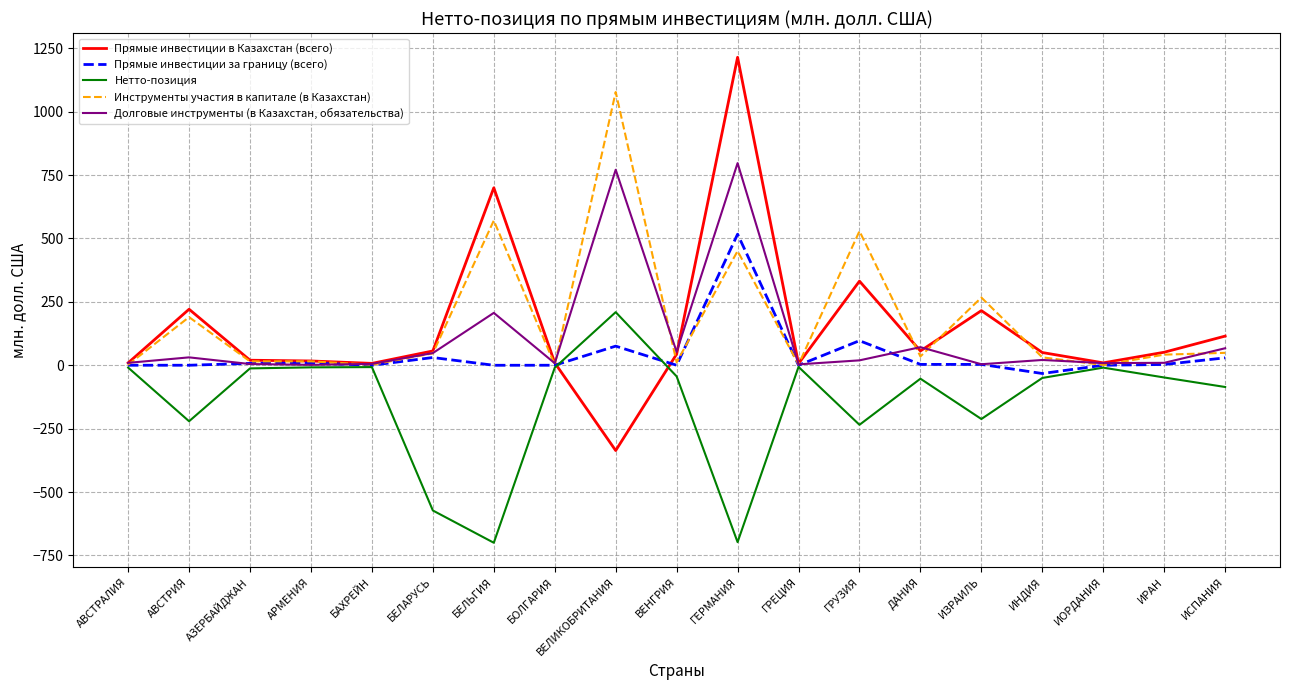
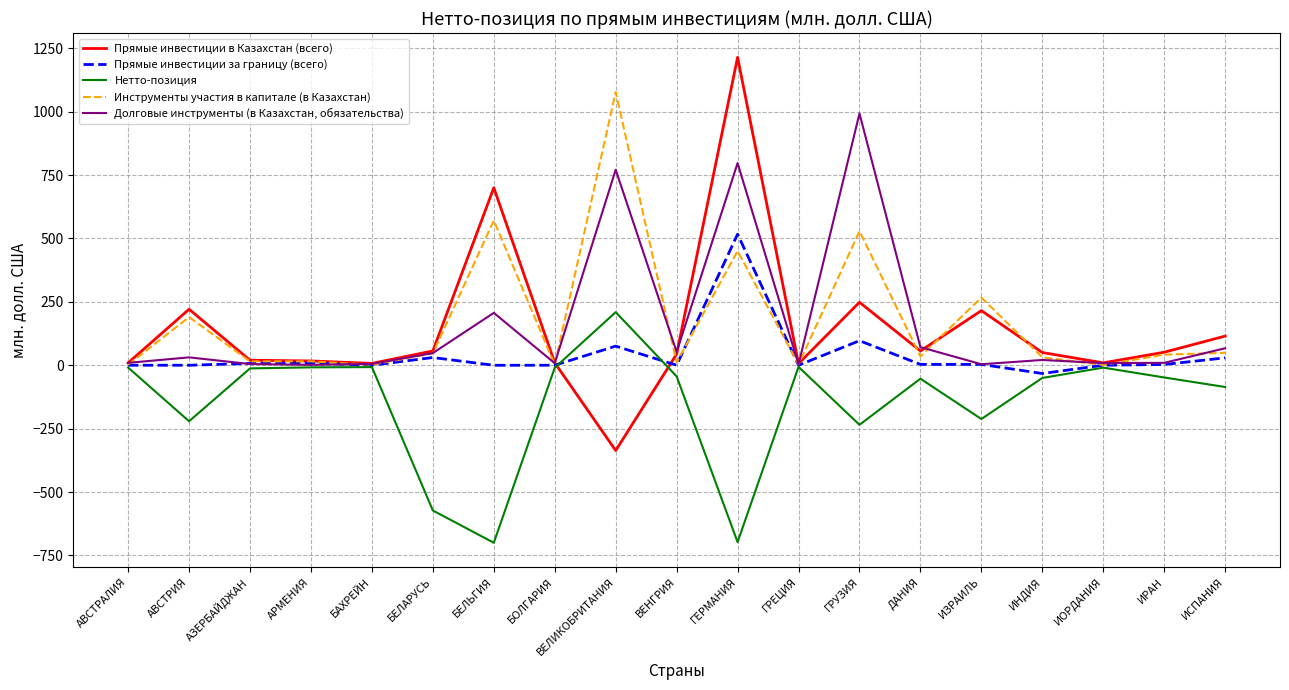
  {
    "Прямые инвестиции в Казахстан (всего)": {
      "АВСТРИЯ": 220,
      "БЕЛЬГИЯ": 700,
      "ВЕЛИКОБРИТАНИЯ": -340,
      "ГЕРМАНИЯ": 1210,
-     "ГРУЗИЯ": 330,
+     "ГРУЗИЯ": 250,
      "ДАНИЯ": 60,
      "ИЗРАИЛЬ": 220,
      "ИНДИЯ": 50,
      "ИСПАНИЯ": 110
    },
    "Прямые инвестиции за границу (всего)": {
      "АВСТРИЯ": 0,
      "БЕЛАРУСЬ": 30,
      "БЕЛЬГИЯ": 0,
      "ВЕЛИКОБРИТАНИЯ": 80,
      "ВЕНГРИЯ": 0,
      "ГЕРМАНИЯ": 520,
      "ГРУЗИЯ": 100,
      "ДАНИЯ": 0,
      "ИНДИЯ": -30,
      "ИСПАНИЯ": 30
    },
    "Нетто-позиция": {
      "АВСТРИЯ": -220,
      "АЗЕРБАЙДЖАН": -10,
      "БЕЛАРУСЬ": -570,
      "БЕЛЬГИЯ": -700,
      "ВЕЛИКОБРИТАНИЯ": 210,
      "ВЕНГРИЯ": -40,
      "ГЕРМАНИЯ": -700,
      "ГРУЗИЯ": -230,
      "ДАНИЯ": -50,
      "ИЗРАИЛЬ": -210,
      "ИНДИЯ": -50,
      "ИРАН": -50,
      "ИСПАНИЯ": -90
    },
    "Инструменты участия в капитале (в Казахстан)": {
      "АВСТРИЯ": 190,
      "БЕЛЬГИЯ": 570,
      "ВЕЛИКОБРИТАНИЯ": 1080,
      "ВЕНГРИЯ": 10,
      "ГЕРМАНИЯ": 450,
      "ГРУЗИЯ": 530,
      "ДАНИЯ": 30,
      "ИЗРАИЛЬ": 270,
      "ИНДИЯ": 30,
      "ИСПАНИЯ": 50
    },
    "Долговые инструменты (в Казахстан, обязательства)": {
      "АВСТРИЯ": 30,
      "БЕЛЬГИЯ": 210,
      "ВЕЛИКОБРИТАНИЯ": 770,
      "ГЕРМАНИЯ": 800,
-     "ГРУЗИЯ": 20,
+     "ГРУЗИЯ": 990,
      "ДАНИЯ": 70,
      "ИНДИЯ": 20,
      "ИСПАНИЯ": 70
    }
  }
